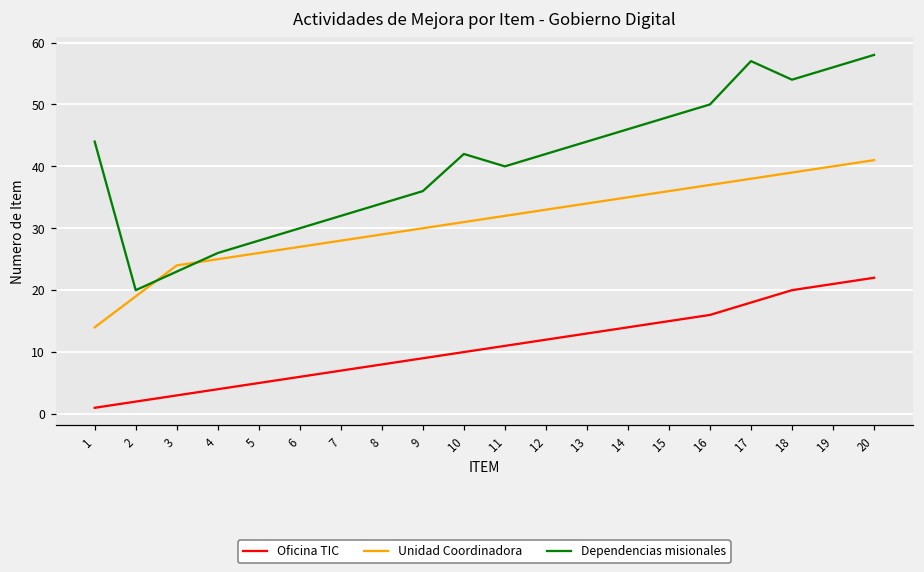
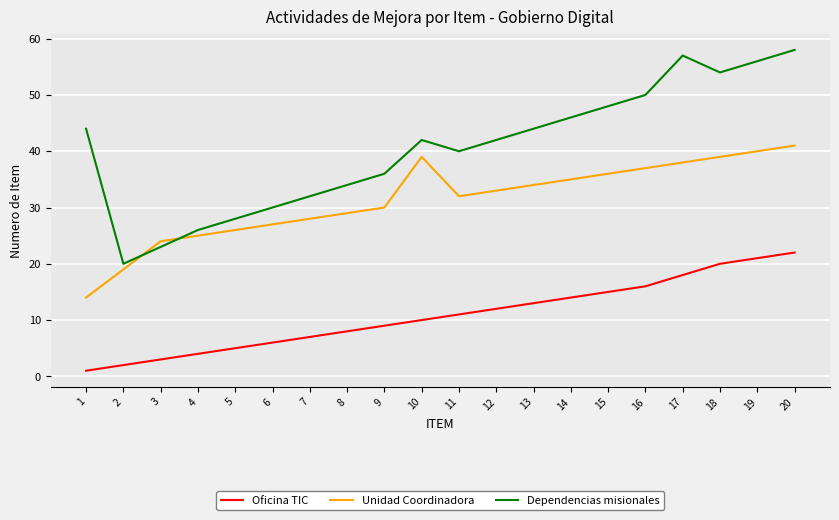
  {
    "Oficina TIC": {
      "1": 1,
      "2": 2,
      "3": 3,
      "4": 4,
      "5": 5,
      "6": 6,
      "7": 7,
      "8": 8,
      "9": 9,
      "10": 10,
      "11": 11,
      "12": 12,
      "13": 13,
      "14": 14,
      "15": 15,
      "16": 16,
      "17": 18,
      "18": 20,
      "19": 21,
      "20": 22
    },
    "Unidad Coordinadora": {
      "1": 14,
      "2": 19,
      "3": 24,
      "4": 25,
      "5": 26,
      "6": 27,
      "7": 28,
      "8": 29,
      "9": 30,
-     "10": 31,
+     "10": 39,
      "11": 32,
      "12": 33,
      "13": 34,
      "14": 35,
      "15": 36,
      "16": 37,
      "17": 38,
      "18": 39,
      "19": 40,
      "20": 41
    },
    "Dependencias misionales": {
      "1": 44,
      "2": 20,
      "3": 23,
      "4": 26,
      "5": 28,
      "6": 30,
      "7": 32,
      "8": 34,
      "9": 36,
      "10": 42,
      "11": 40,
      "12": 42,
      "13": 44,
      "14": 46,
      "15": 48,
      "16": 50,
      "17": 57,
      "18": 54,
      "19": 56,
      "20": 58
    }
  }
